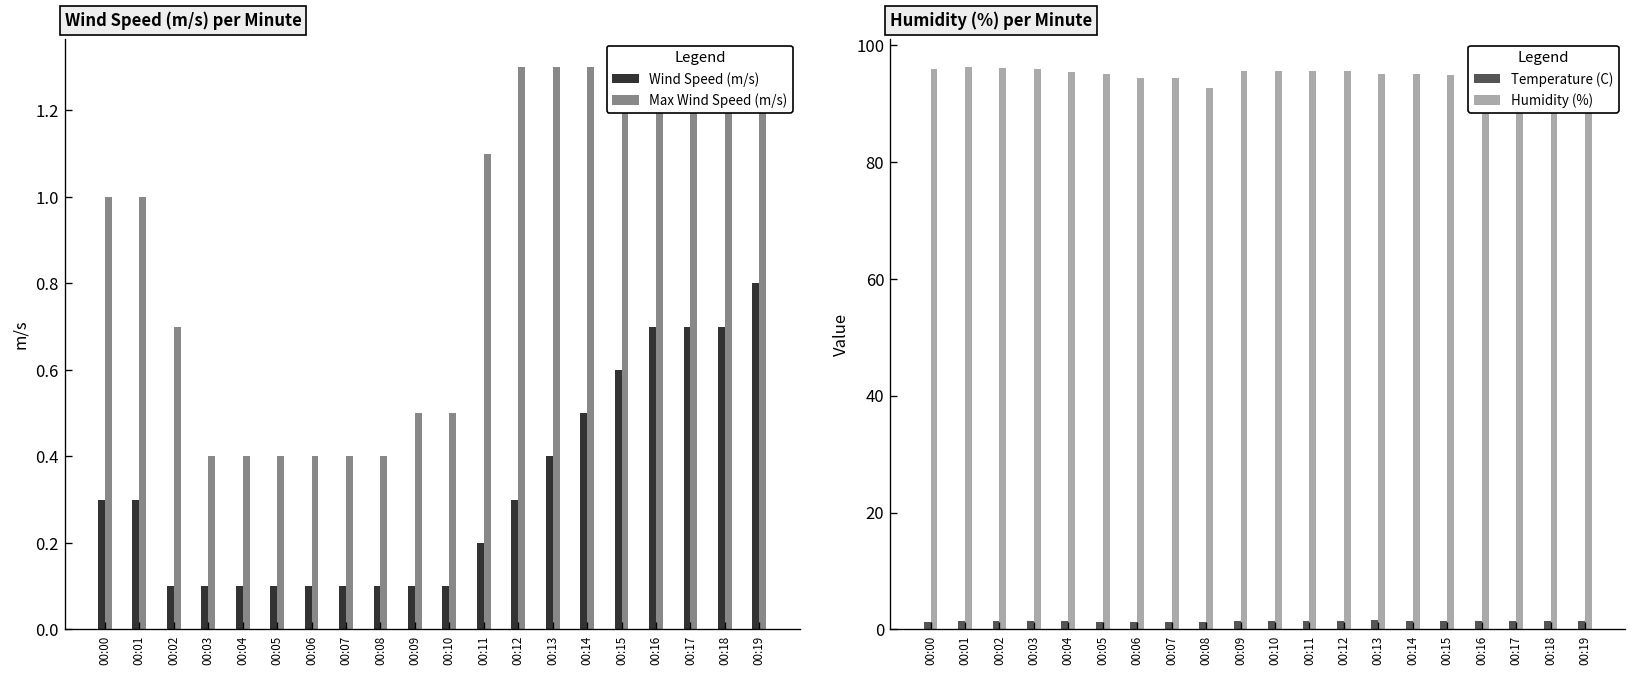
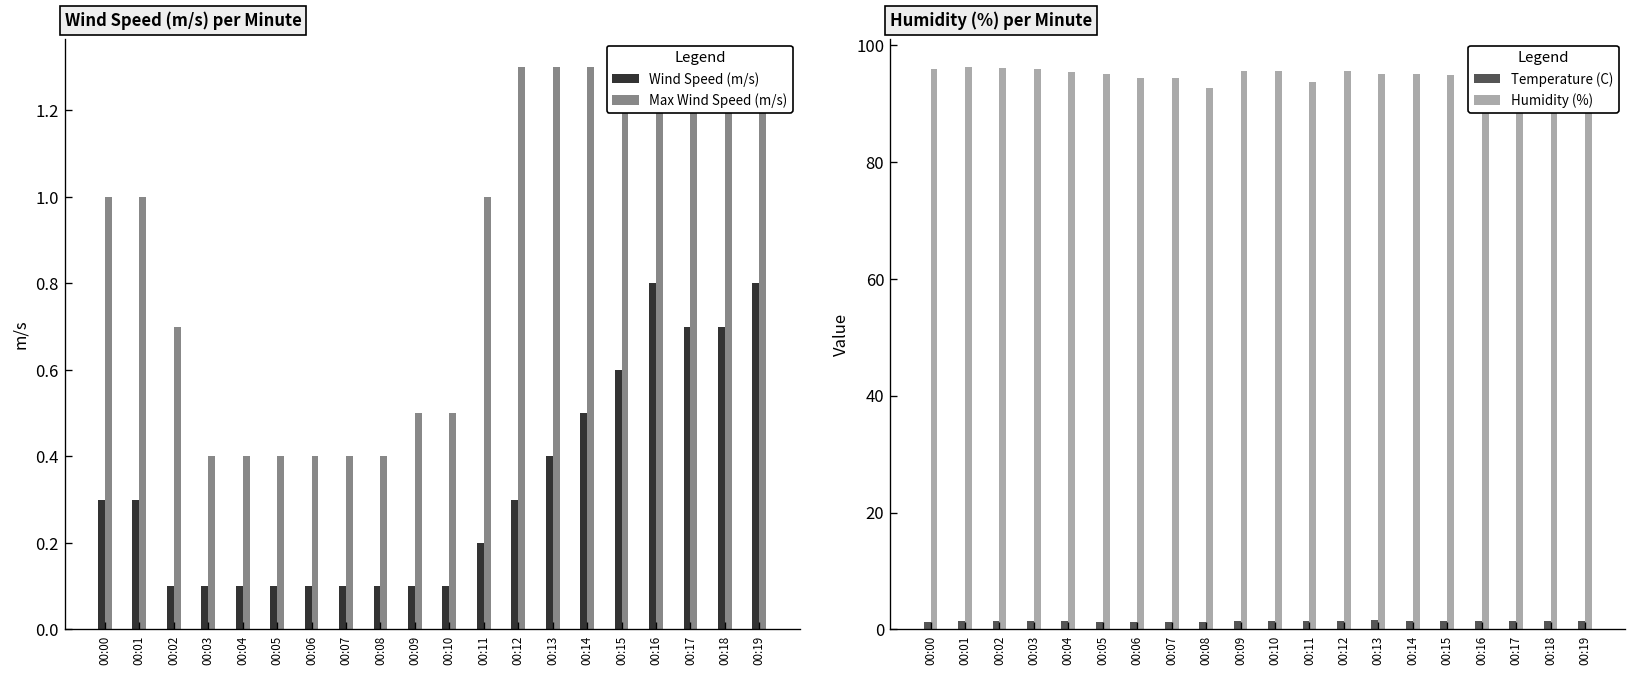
  {
    "Wind Speed (m/s) per Minute": {
      "Wind Speed (m/s)": {
        "00:00": 0.3,
        "00:01": 0.3,
        "00:02": 0.1,
        "00:03": 0.1,
        "00:04": 0.1,
        "00:05": 0.1,
        "00:06": 0.1,
        "00:07": 0.1,
        "00:08": 0.1,
        "00:09": 0.1,
        "00:10": 0.1,
        "00:11": 0.2,
        "00:12": 0.3,
        "00:13": 0.4,
        "00:14": 0.5,
        "00:15": 0.6,
-       "00:16": 0.7,
+       "00:16": 0.8,
        "00:17": 0.7,
        "00:18": 0.7,
        "00:19": 0.8
      },
      "Max Wind Speed (m/s)": {
        "00:00": 1.0,
        "00:01": 1.0,
        "00:02": 0.7,
        "00:03": 0.4,
        "00:04": 0.4,
        "00:05": 0.4,
        "00:06": 0.4,
        "00:07": 0.4,
        "00:08": 0.4,
        "00:09": 0.5,
        "00:10": 0.5,
-       "00:11": 1.1,
+       "00:11": 1.0,
        "00:12": 1.3,
        "00:13": 1.3,
        "00:14": 1.3
      }
    },
    "Humidity (%) per Minute": {
      "Temperature (C)": {
        "00:00": 1,
        "00:01": 1,
        "00:02": 2,
        "00:03": 1,
        "00:04": 1,
        "00:05": 1,
        "00:06": 1,
        "00:07": 1,
        "00:08": 1,
        "00:09": 1,
        "00:10": 2,
        "00:11": 2,
        "00:12": 2,
        "00:13": 2,
        "00:14": 2,
        "00:15": 2,
        "00:16": 1,
        "00:17": 1,
        "00:18": 1,
        "00:19": 1
      },
      "Humidity (%)": {
        "00:00": 96,
        "00:01": 96,
        "00:02": 96,
        "00:03": 96,
        "00:04": 95,
        "00:05": 95,
        "00:06": 94,
        "00:07": 94,
        "00:08": 93,
        "00:09": 96,
        "00:10": 96,
-       "00:11": 96,
+       "00:11": 94,
        "00:12": 96,
        "00:13": 95,
        "00:14": 95,
        "00:15": 95
      }
    }
  }
